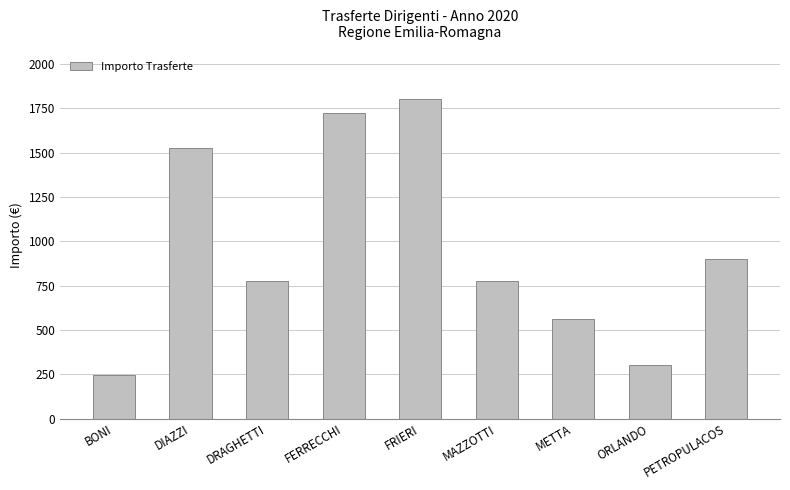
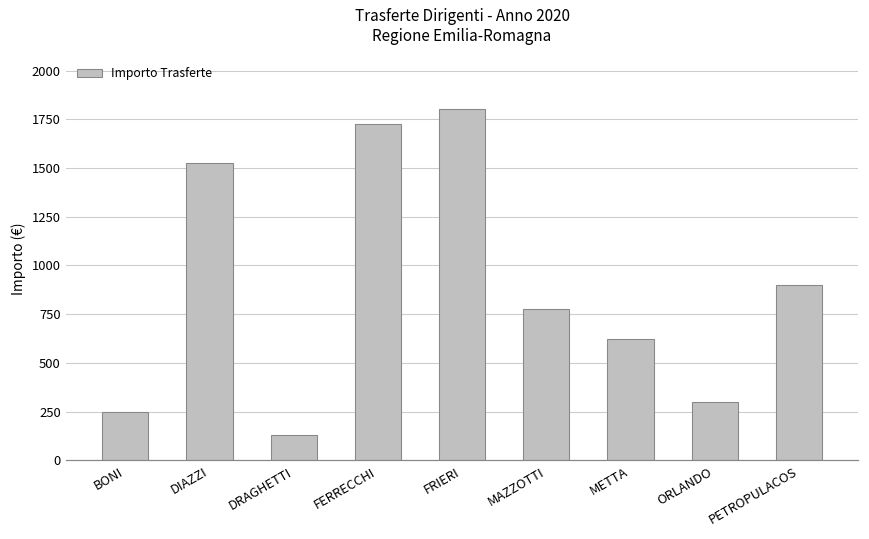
  {
    "BONI": 250,
    "DIAZZI": 1520,
-   "DRAGHETTI": 770,
+   "DRAGHETTI": 130,
    "FERRECCHI": 1730,
    "FRIERI": 1800,
    "MAZZOTTI": 780,
-   "METTA": 560,
+   "METTA": 620,
    "ORLANDO": 300,
    "PETROPULACOS": 900
  }
